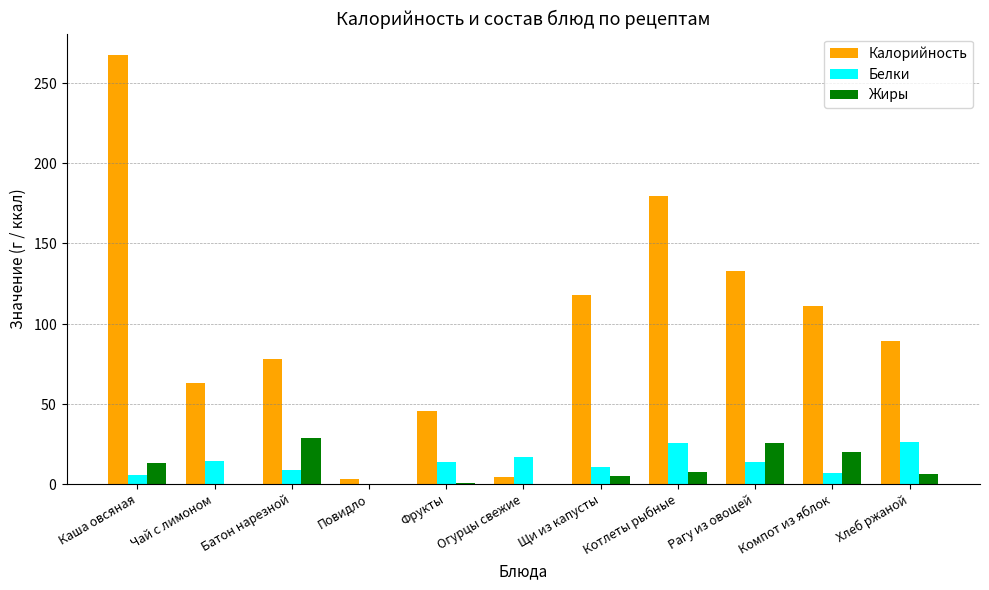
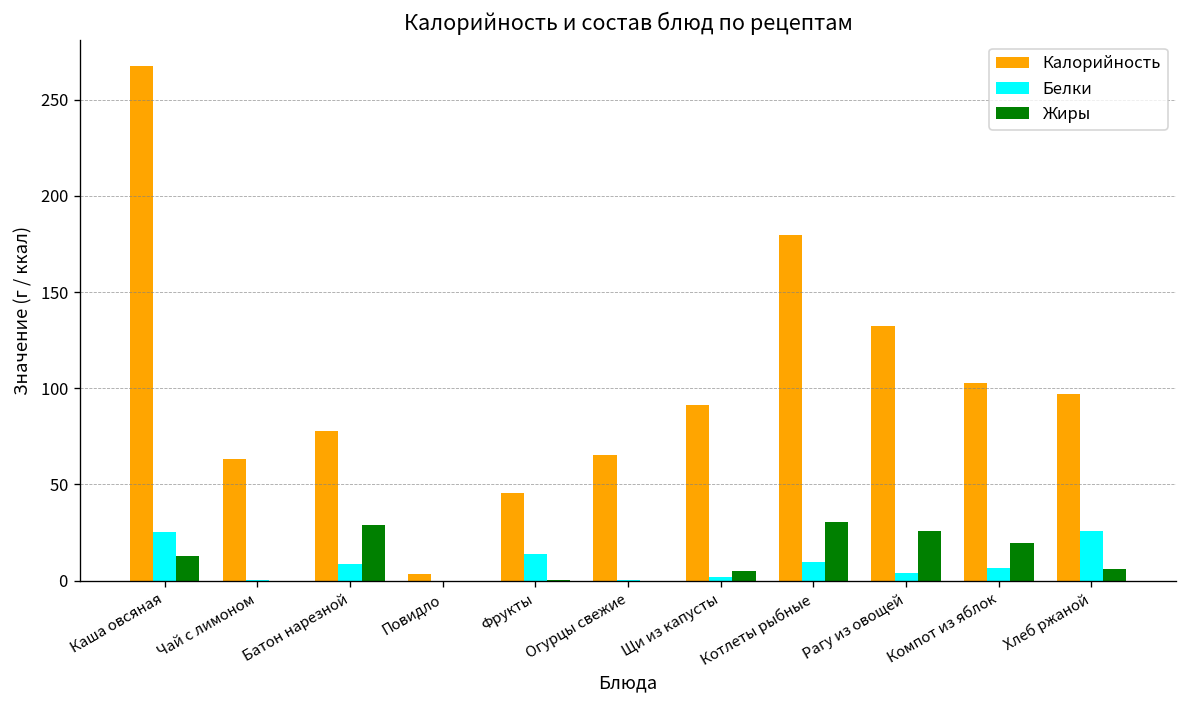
  {
    "Калорийность": {
      "Каша овсяная": 268,
      "Чай с лимоном": 63,
      "Батон нарезной": 78,
      "Повидло": 3,
      "Фрукты": 46,
-     "Огурцы свежие": 4,
-     "Щи из капусты": 118,
+     "Огурцы свежие": 65,
+     "Щи из капусты": 92,
      "Котлеты рыбные": 179,
      "Рагу из овощей": 133,
-     "Компот из яблок": 111,
-     "Хлеб ржаной": 89
+     "Компот из яблок": 103,
+     "Хлеб ржаной": 97
    },
    "Белки": {
-     "Каша овсяная": 5,
-     "Чай с лимоном": 14,
+     "Каша овсяная": 25,
+     "Чай с лимоном": 0,
      "Батон нарезной": 8,
      "Повидло": 0,
      "Фрукты": 14,
-     "Огурцы свежие": 17,
-     "Щи из капусты": 10,
-     "Котлеты рыбные": 25,
-     "Рагу из овощей": 14,
+     "Огурцы свежие": 0,
+     "Щи из капусты": 2,
+     "Котлеты рыбные": 9,
+     "Рагу из овощей": 4,
      "Компот из яблок": 7,
      "Хлеб ржаной": 26
    },
    "Жиры": {
      "Каша овсяная": 13,
      "Чай с лимоном": 0,
      "Батон нарезной": 29,
      "Повидло": 0,
      "Щи из капусты": 5,
-     "Котлеты рыбные": 7,
+     "Котлеты рыбные": 31,
      "Рагу из овощей": 26,
      "Компот из яблок": 20,
      "Хлеб ржаной": 6
    }
  }
